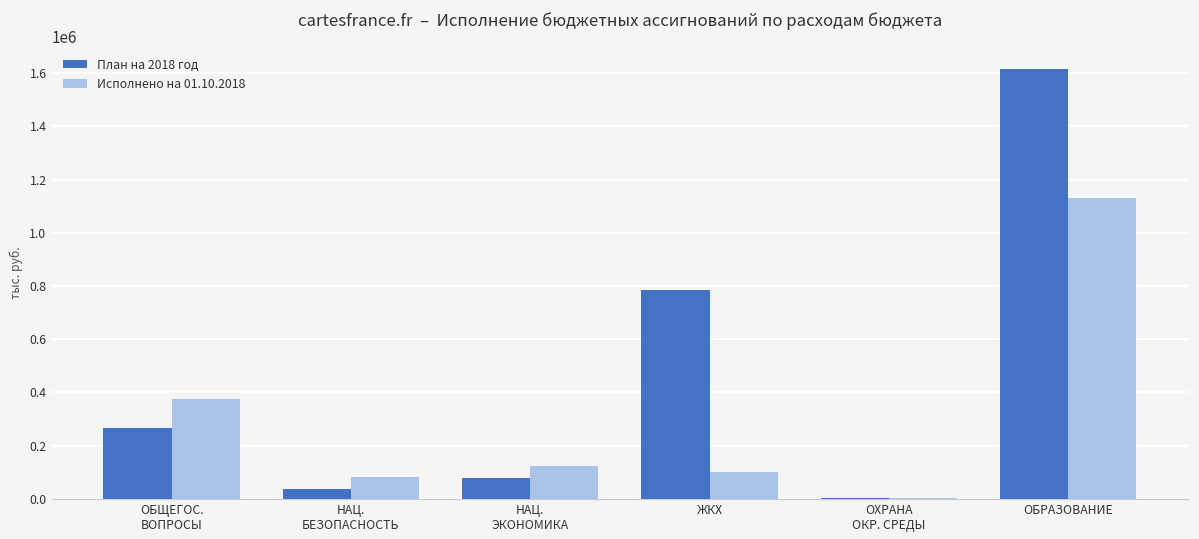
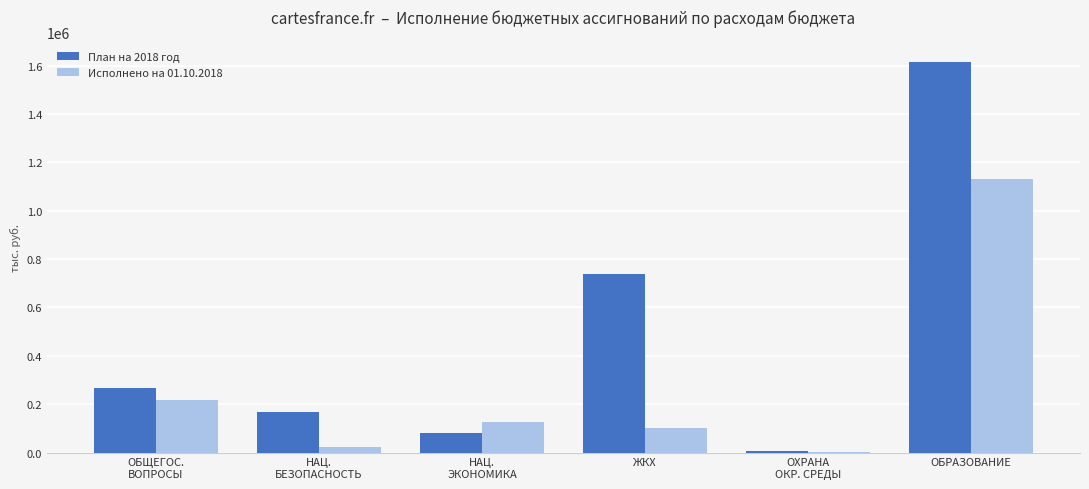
  {
    "План на 2018 год": {
      "ОБЩЕГОС. ВОПРОСЫ": 270000,
-     "НАЦ. БЕЗОПАСНОСТЬ": 40000,
+     "НАЦ. БЕЗОПАСНОСТЬ": 170000,
      "НАЦ. ЭКОНОМИКА": 80000,
-     "ЖКХ": 790000,
+     "ЖКХ": 740000,
      "ОБРАЗОВАНИЕ": 1620000
    },
    "Исполнено на 01.10.2018": {
-     "ОБЩЕГОС. ВОПРОСЫ": 370000,
-     "НАЦ. БЕЗОПАСНОСТЬ": 80000,
+     "ОБЩЕГОС. ВОПРОСЫ": 220000,
+     "НАЦ. БЕЗОПАСНОСТЬ": 20000,
      "НАЦ. ЭКОНОМИКА": 120000,
      "ЖКХ": 100000,
      "ОБРАЗОВАНИЕ": 1130000
    }
  }
